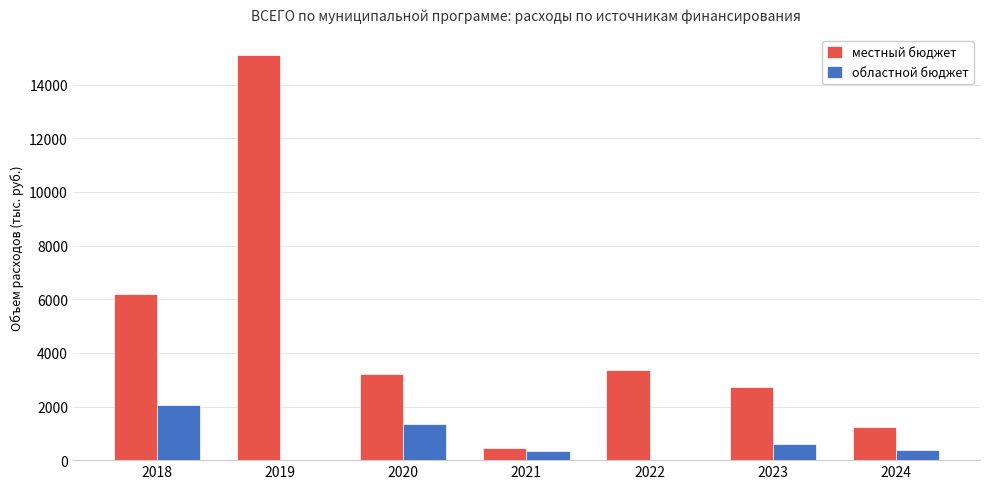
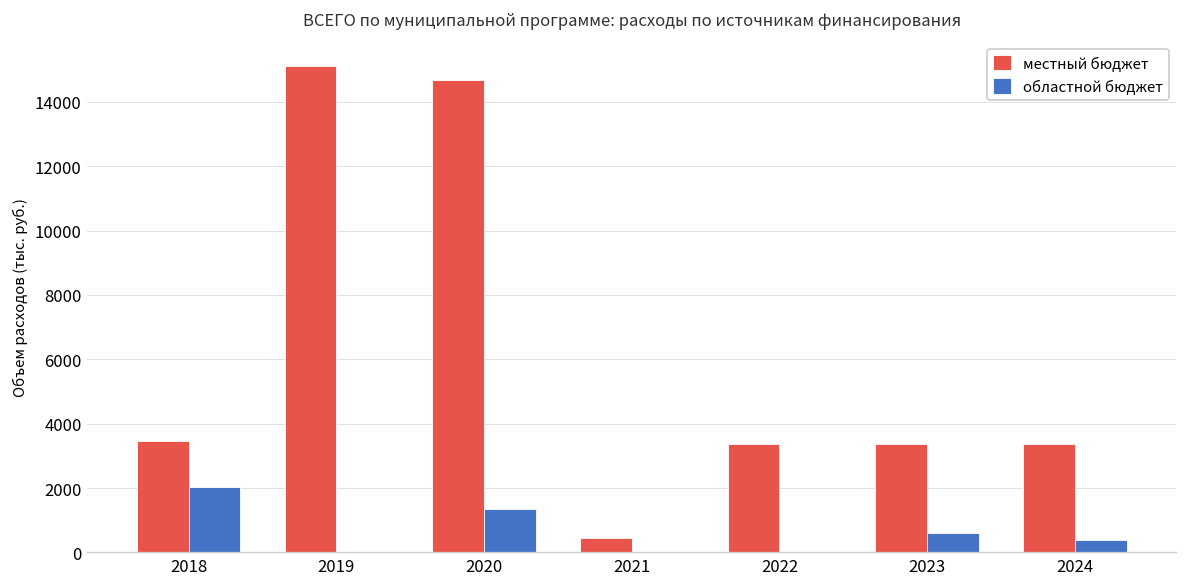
  {
    "местный бюджет": {
-     "2018": 6200,
+     "2018": 3500,
      "2019": 15100,
-     "2020": 3200,
+     "2020": 14700,
      "2021": 400,
      "2022": 3400,
-     "2023": 2700,
-     "2024": 1200
+     "2023": 3400,
+     "2024": 3400
    },
    "областной бюджет": {
      "2018": 2000,
      "2019": 0,
      "2020": 1400,
-     "2021": 300,
+     "2021": 0,
      "2022": 0,
      "2023": 600,
      "2024": 400
    }
  }
